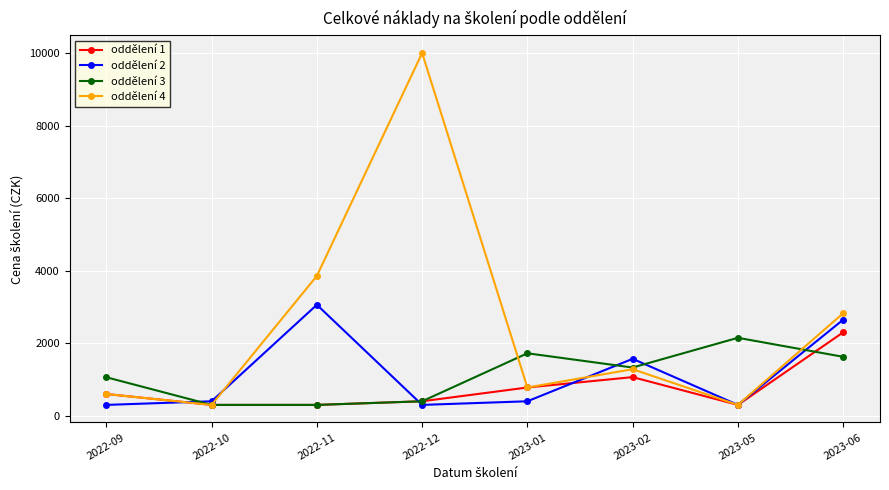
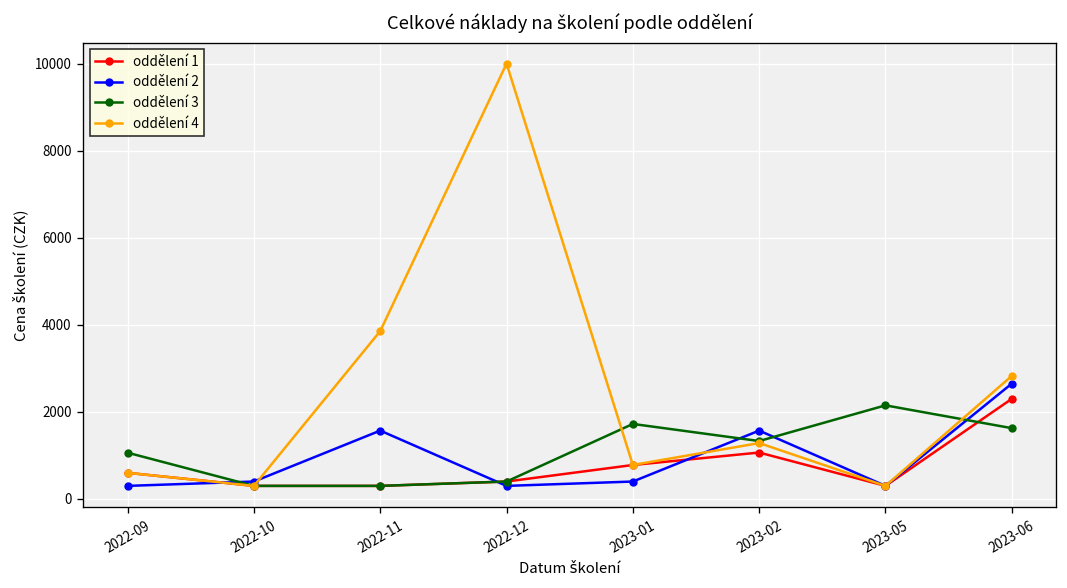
  {
    "oddělení 1": {
      "2023-02": 1100,
      "2023-06": 2300
    },
    "oddělení 2": {
      "2022-09": 300,
      "2022-10": 400,
-     "2022-11": 3100,
+     "2022-11": 1600,
      "2022-12": 300,
      "2023-01": 400,
      "2023-02": 1600,
      "2023-06": 2600
    },
    "oddělení 3": {
      "2022-09": 1100,
      "2023-01": 1700,
      "2023-05": 2200,
      "2023-06": 1600
    },
    "oddělení 4": {
      "2022-11": 3900,
      "2022-12": 10000,
      "2023-06": 2800
    }
  }
